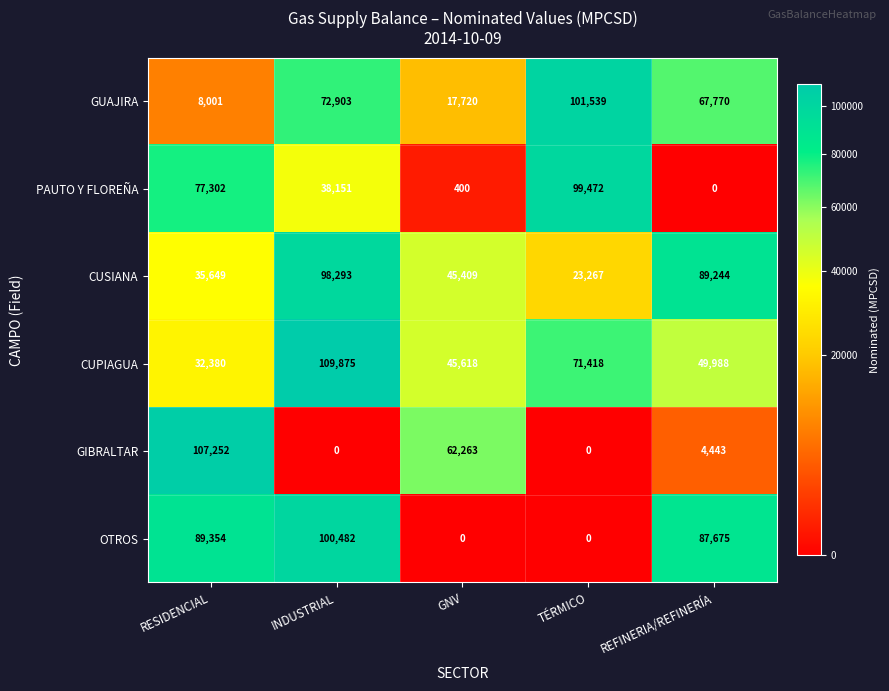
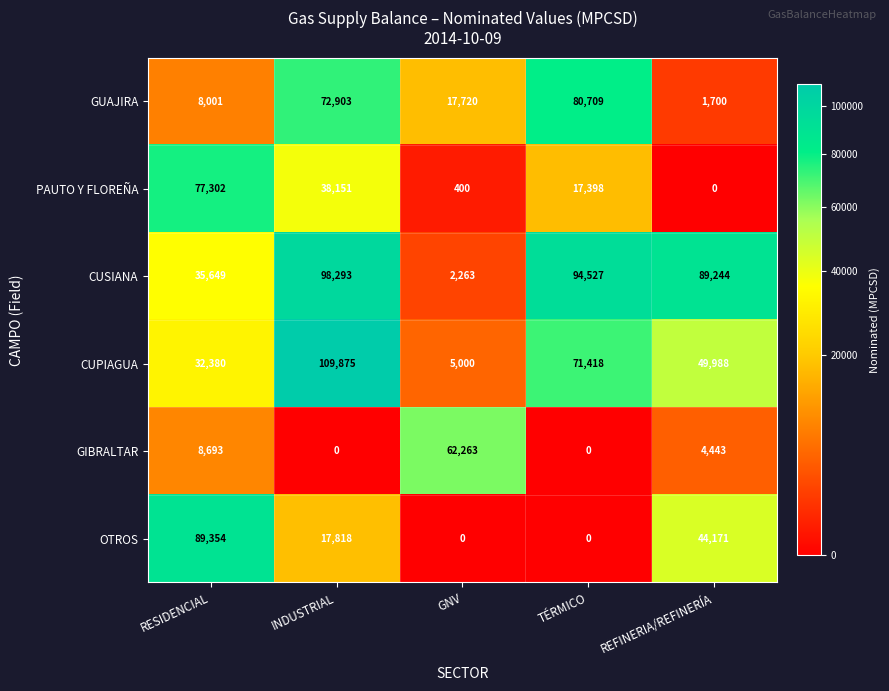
  {
    "GUAJIRA": {
      "RESIDENCIAL": "8,001",
      "INDUSTRIAL": "72,903",
      "GNV": "17,720",
-     "TÉRMICO": "101,539",
-     "REFINERIA/REFINERÍA": "67,770"
+     "TÉRMICO": "80,709",
+     "REFINERIA/REFINERÍA": "1,700"
    },
    "PAUTO Y FLOREÑA": {
      "RESIDENCIAL": "77,302",
      "INDUSTRIAL": "38,151",
      "GNV": "400",
-     "TÉRMICO": "99,472",
+     "TÉRMICO": "17,398",
      "REFINERIA/REFINERÍA": "0"
    },
    "CUSIANA": {
      "RESIDENCIAL": "35,649",
      "INDUSTRIAL": "98,293",
-     "GNV": "45,409",
-     "TÉRMICO": "23,267",
+     "GNV": "2,263",
+     "TÉRMICO": "94,527",
      "REFINERIA/REFINERÍA": "89,244"
    },
    "CUPIAGUA": {
      "RESIDENCIAL": "32,380",
      "INDUSTRIAL": "109,875",
-     "GNV": "45,618",
+     "GNV": "5,000",
      "TÉRMICO": "71,418",
      "REFINERIA/REFINERÍA": "49,988"
    },
    "GIBRALTAR": {
-     "RESIDENCIAL": "107,252",
+     "RESIDENCIAL": "8,693",
      "INDUSTRIAL": "0",
      "GNV": "62,263",
      "TÉRMICO": "0",
      "REFINERIA/REFINERÍA": "4,443"
    },
    "OTROS": {
      "RESIDENCIAL": "89,354",
-     "INDUSTRIAL": "100,482",
+     "INDUSTRIAL": "17,818",
      "GNV": "0",
      "TÉRMICO": "0",
-     "REFINERIA/REFINERÍA": "87,675"
+     "REFINERIA/REFINERÍA": "44,171"
    }
  }
